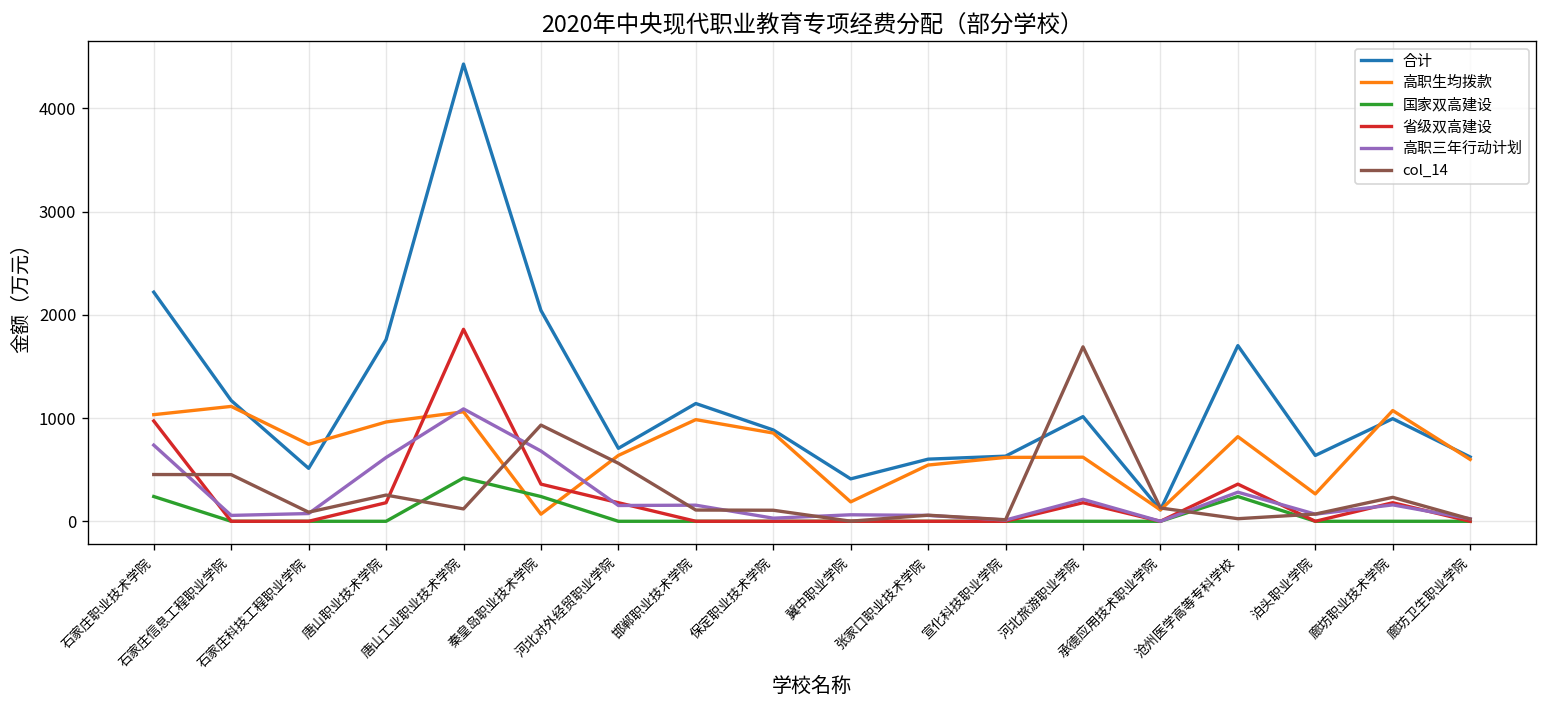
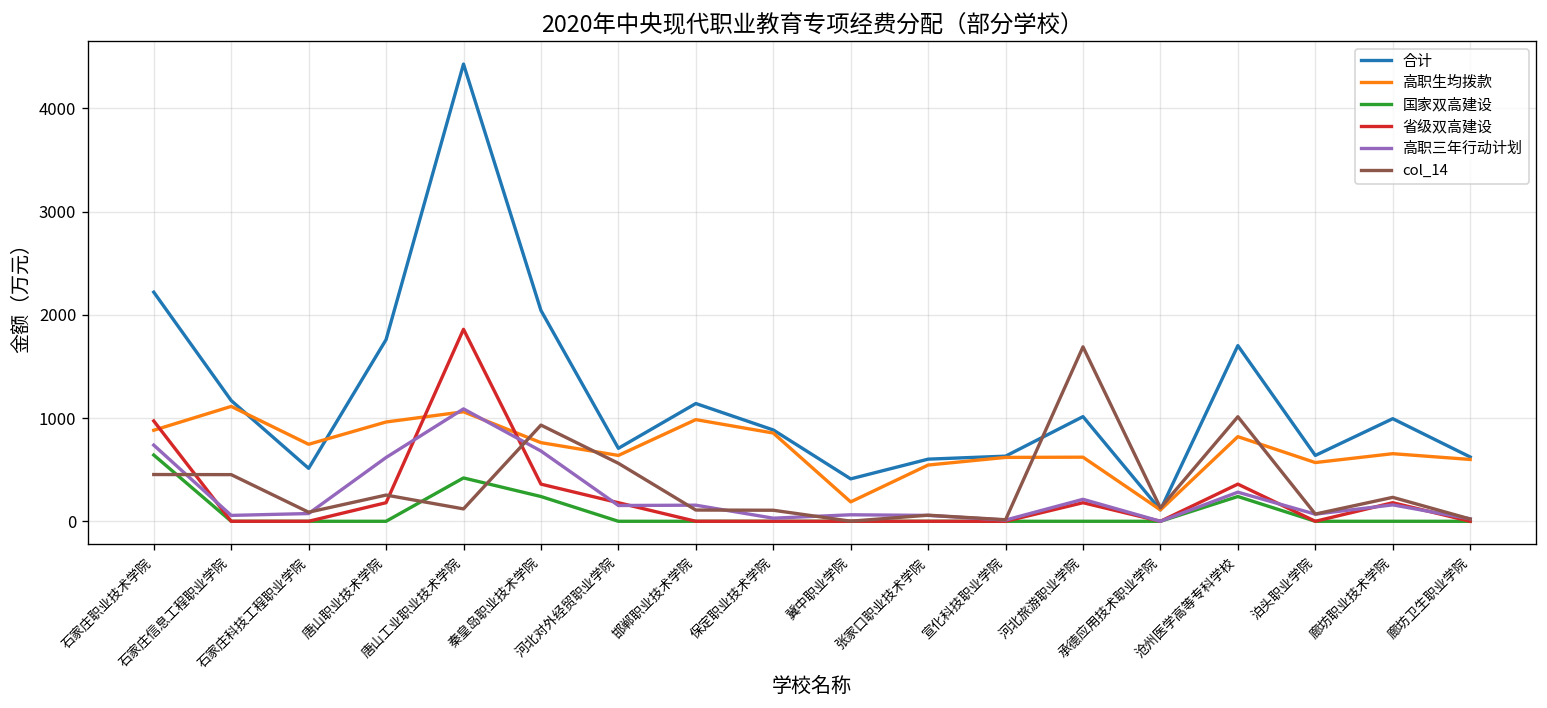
  {
    "合计": {
      "石家庄职业技术学院": 2200,
      "石家庄信息工程职业学院": 1200,
      "石家庄科技工程职业学院": 500,
      "唐山职业技术学院": 1800,
      "唐山工业职业技术学院": 4400,
      "秦皇岛职业技术学院": 2000,
      "河北对外经贸职业学院": 700,
      "邯郸职业技术学院": 1100,
      "保定职业技术学院": 900,
      "冀中职业学院": 400,
      "张家口职业技术学院": 600,
      "河北旅游职业学院": 1000,
      "沧州医学高等专科学校": 1700,
      "泊头职业学院": 600,
      "廊坊职业技术学院": 1000
    },
    "高职生均拨款": {
-     "石家庄职业技术学院": 1000,
+     "石家庄职业技术学院": 900,
      "石家庄信息工程职业学院": 1100,
      "石家庄科技工程职业学院": 700,
      "唐山职业技术学院": 1000,
-     "秦皇岛职业技术学院": 100,
+     "秦皇岛职业技术学院": 800,
      "河北对外经贸职业学院": 600,
      "邯郸职业技术学院": 1000,
      "保定职业技术学院": 900,
      "冀中职业学院": 200,
      "张家口职业技术学院": 500,
      "河北旅游职业学院": 600,
      "沧州医学高等专科学校": 800,
-     "泊头职业学院": 300,
-     "廊坊职业技术学院": 1100
+     "泊头职业学院": 600,
+     "廊坊职业技术学院": 700
    },
    "国家双高建设": {
-     "石家庄职业技术学院": 200,
+     "石家庄职业技术学院": 600,
      "唐山职业技术学院": 0,
      "唐山工业职业技术学院": 400,
      "秦皇岛职业技术学院": 200,
      "河北对外经贸职业学院": 0,
      "河北旅游职业学院": 0,
      "沧州医学高等专科学校": 200,
      "廊坊职业技术学院": 0
    },
    "省级双高建设": {
      "石家庄职业技术学院": 1000,
      "唐山职业技术学院": 200,
      "唐山工业职业技术学院": 1900,
      "秦皇岛职业技术学院": 400,
      "河北旅游职业学院": 200,
      "沧州医学高等专科学校": 400
    },
    "高职三年行动计划": {
      "石家庄职业技术学院": 700,
      "石家庄信息工程职业学院": 100,
      "唐山职业技术学院": 600,
      "秦皇岛职业技术学院": 700,
      "邯郸职业技术学院": 200,
      "保定职业技术学院": 0,
      "冀中职业学院": 100,
      "河北旅游职业学院": 200,
      "沧州医学高等专科学校": 300
    },
    "col_14": {
      "石家庄职业技术学院": 500,
      "石家庄信息工程职业学院": 500,
      "唐山职业技术学院": 300,
      "唐山工业职业技术学院": 100,
      "秦皇岛职业技术学院": 900,
      "河北对外经贸职业学院": 600,
      "邯郸职业技术学院": 100,
      "保定职业技术学院": 100,
      "河北旅游职业学院": 1700,
-     "沧州医学高等专科学校": 0,
+     "沧州医学高等专科学校": 1000,
      "廊坊职业技术学院": 200
    }
  }
